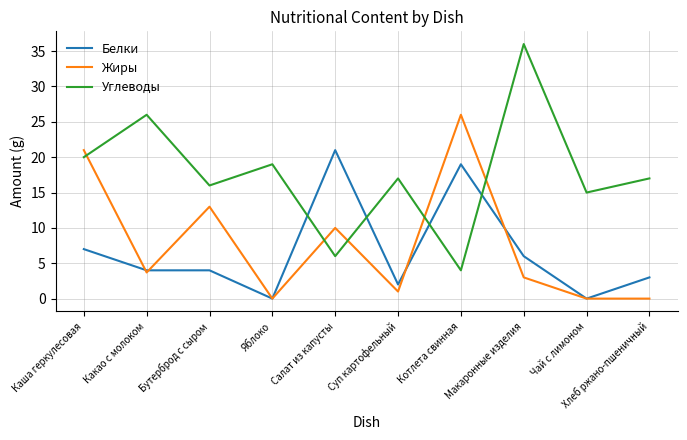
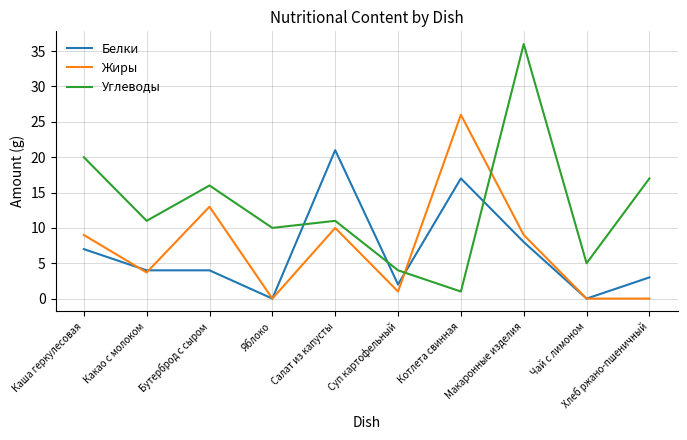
  {
    "Белки": {
      "Каша геркулесовая": 7,
      "Бутерброд с сыром": 4,
      "Салат из капусты": 21,
      "Суп картофельный": 2,
-     "Котлета свинная": 19,
-     "Макаронные изделия": 6,
+     "Котлета свинная": 17,
+     "Макаронные изделия": 8,
      "Хлеб ржано-пшеничный": 3
    },
    "Жиры": {
-     "Каша геркулесовая": 21,
+     "Каша геркулесовая": 9,
      "Бутерброд с сыром": 13,
      "Салат из капусты": 10,
      "Суп картофельный": 1,
      "Котлета свинная": 26,
-     "Макаронные изделия": 3,
+     "Макаронные изделия": 9,
      "Хлеб ржано-пшеничный": 0
    },
    "Углеводы": {
      "Каша геркулесовая": 20,
-     "Какао с молоком": 26,
+     "Какао с молоком": 11,
      "Бутерброд с сыром": 16,
-     "Яблоко": 19,
-     "Салат из капусты": 6,
-     "Суп картофельный": 17,
-     "Котлета свинная": 4,
+     "Яблоко": 10,
+     "Салат из капусты": 11,
+     "Суп картофельный": 4,
+     "Котлета свинная": 1,
      "Макаронные изделия": 36,
-     "Чай с лимоном": 15,
+     "Чай с лимоном": 5,
      "Хлеб ржано-пшеничный": 17
    }
  }
